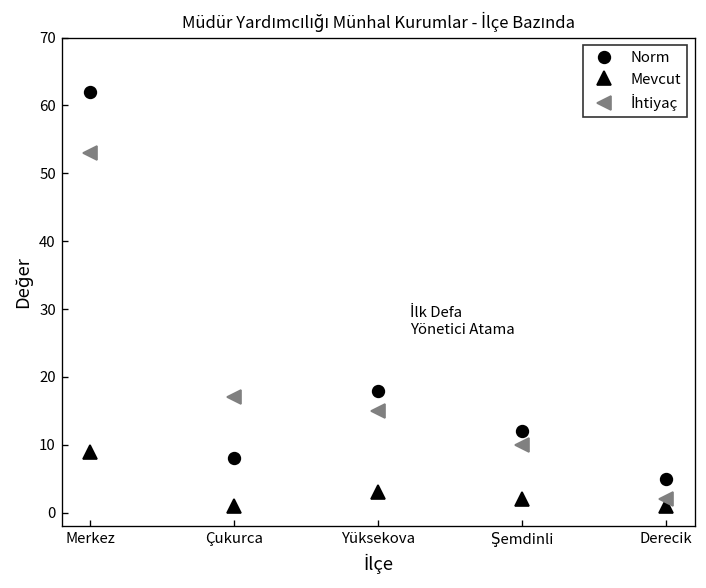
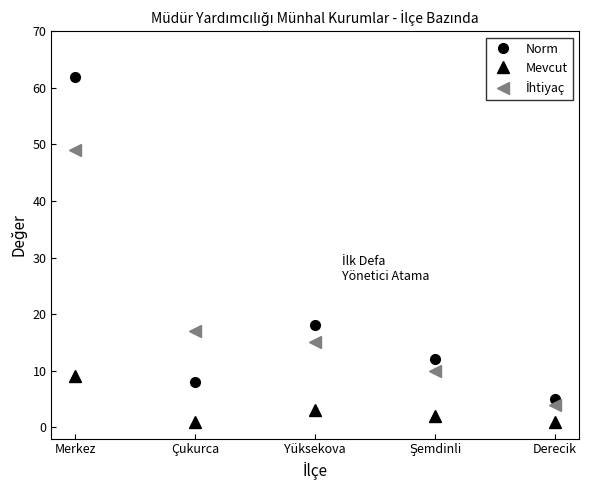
  {
    "İhtiyaç": {
-     "Merkez": 53,
+     "Merkez": 49,
      "Çukurca": 17,
      "Yüksekova": 15,
      "Şemdinli": 10,
-     "Derecik": 2
+     "Derecik": 4
    }
  }
